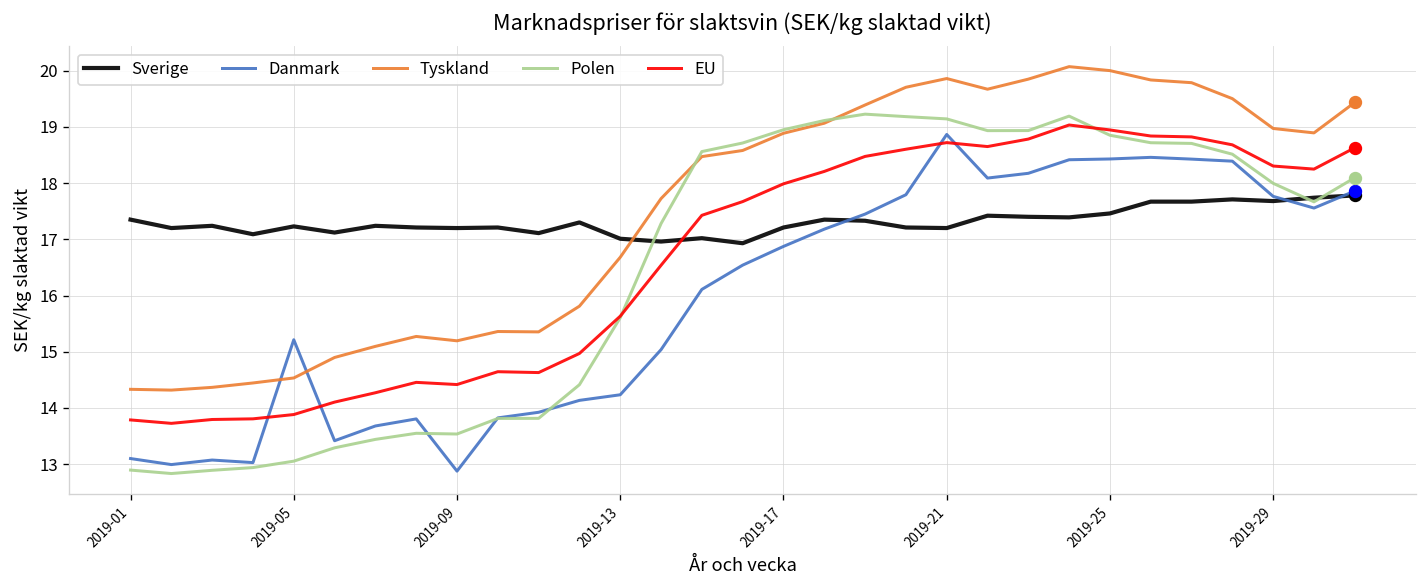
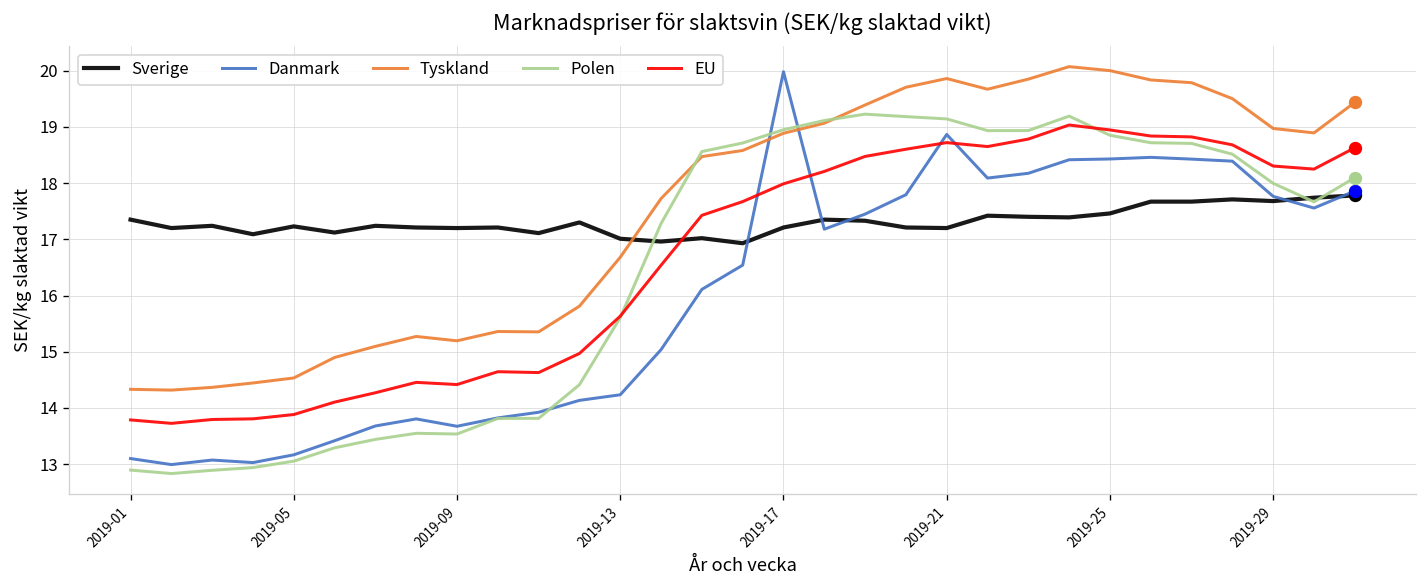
  {
    "Danmark": {
      "2019-01": 13.1,
-     "2019-05": 15.2,
-     "2019-09": 12.9,
+     "2019-05": 13.2,
+     "2019-09": 13.7,
      "2019-13": 14.2,
-     "2019-17": 16.9,
+     "2019-17": 20.0,
      "2019-21": 18.9,
      "2019-25": 18.4,
      "2019-29": 17.8
    }
  }
